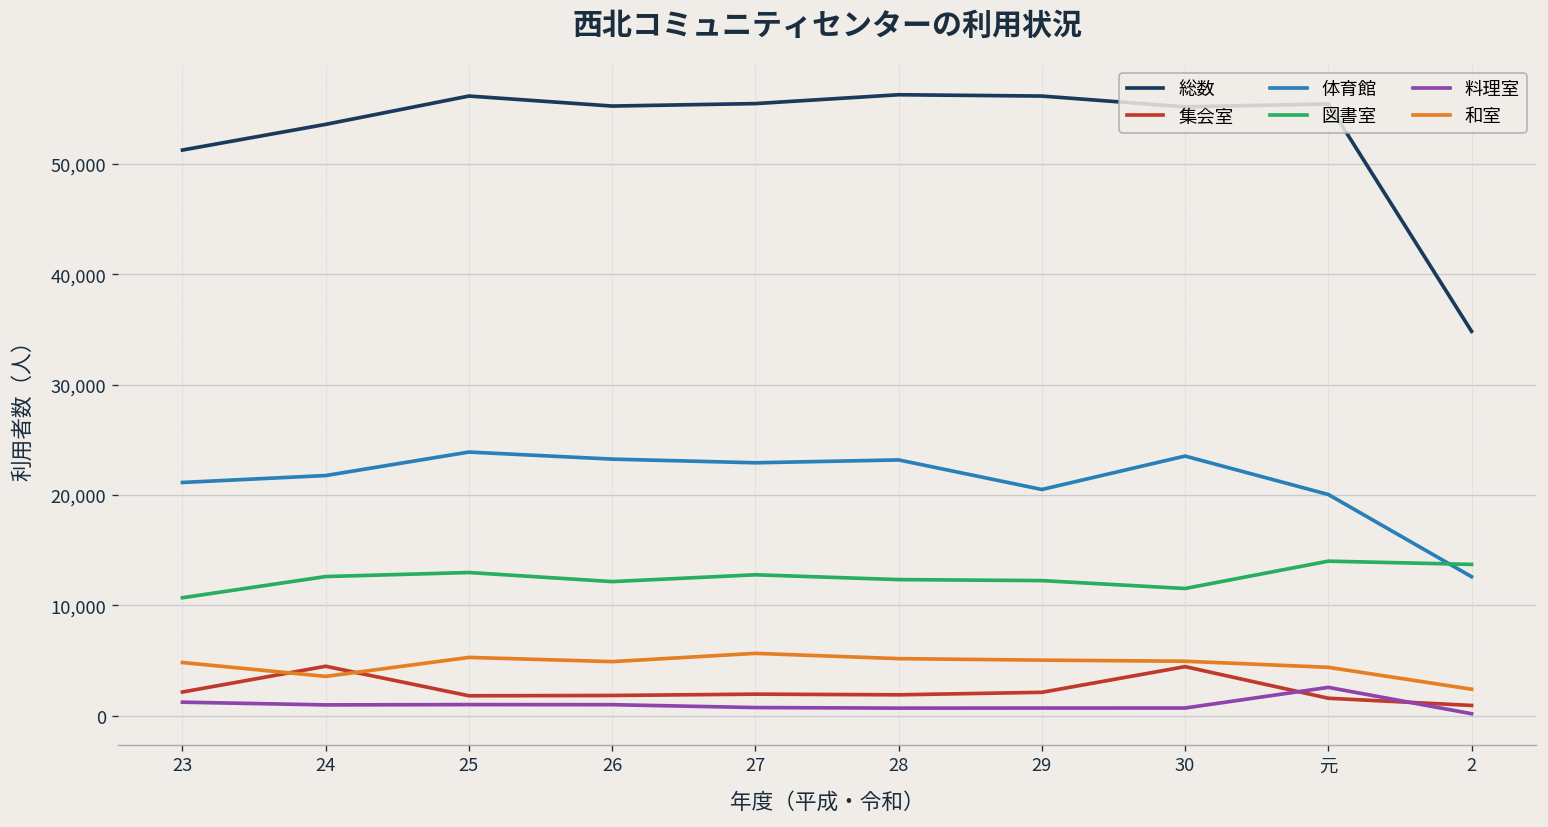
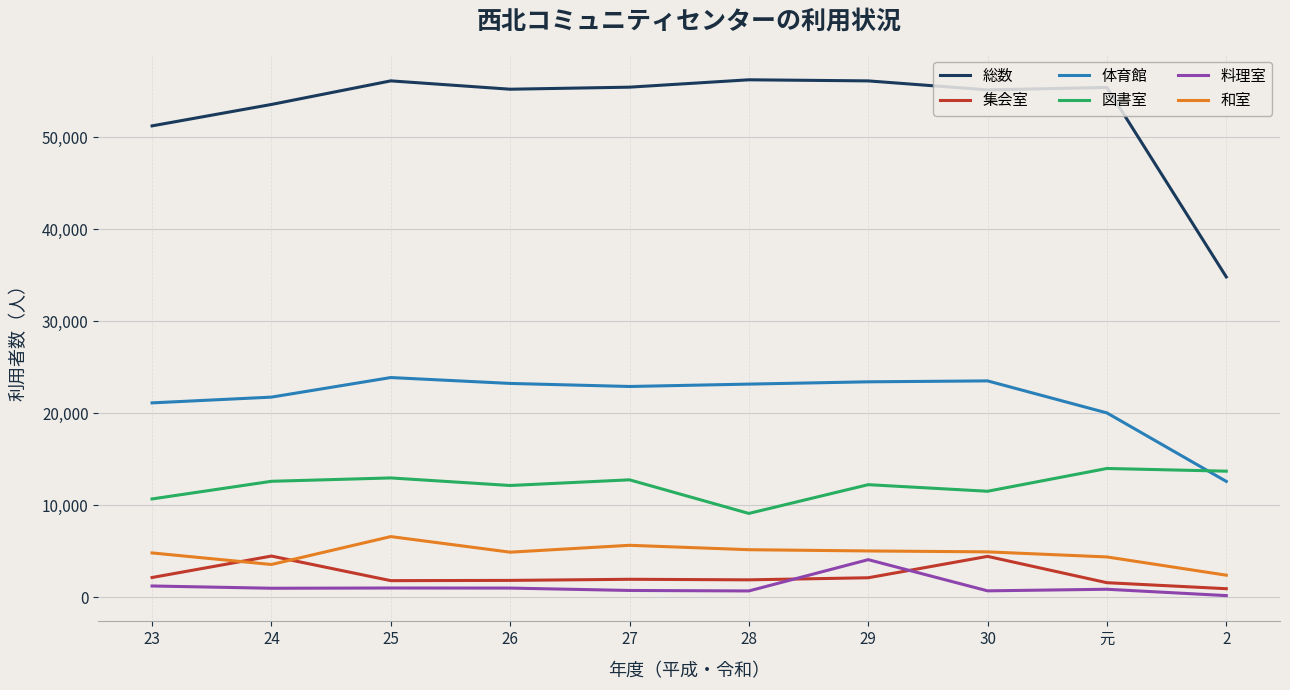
  {
    "総数": {
      "23": "51,000",
      "24": "54,000",
      "25": "56,000",
      "26": "55,000",
      "27": "55,000",
      "28": "56,000",
      "29": "56,000",
      "2": "35,000"
    },
    "集会室": {
      "23": "2,000",
      "24": "4,000",
      "25": "2,000",
      "26": "2,000",
      "27": "2,000",
      "28": "2,000",
      "29": "2,000",
      "30": "4,000",
      "元": "2,000",
      "2": "1,000"
    },
    "体育館": {
      "23": "21,000",
      "24": "22,000",
      "25": "24,000",
      "26": "23,000",
      "27": "23,000",
      "28": "23,000",
-     "29": "21,000",
+     "29": "23,000",
      "30": "24,000",
      "元": "20,000",
      "2": "13,000"
    },
    "図書室": {
      "23": "11,000",
      "24": "13,000",
      "25": "13,000",
      "26": "12,000",
      "27": "13,000",
-     "28": "12,000",
+     "28": "9,000",
      "29": "12,000",
      "30": "12,000",
      "元": "14,000",
      "2": "14,000"
    },
    "料理室": {
      "23": "1,000",
      "24": "1,000",
      "25": "1,000",
      "26": "1,000",
      "27": "1,000",
      "28": "1,000",
-     "29": "1,000",
+     "29": "4,000",
      "30": "1,000",
-     "元": "3,000",
+     "元": "1,000",
      "2": "0"
    },
    "和室": {
      "23": "5,000",
      "24": "4,000",
-     "25": "5,000",
+     "25": "7,000",
      "26": "5,000",
      "27": "6,000",
      "28": "5,000",
      "29": "5,000",
      "30": "5,000",
      "元": "4,000",
      "2": "2,000"
    }
  }
